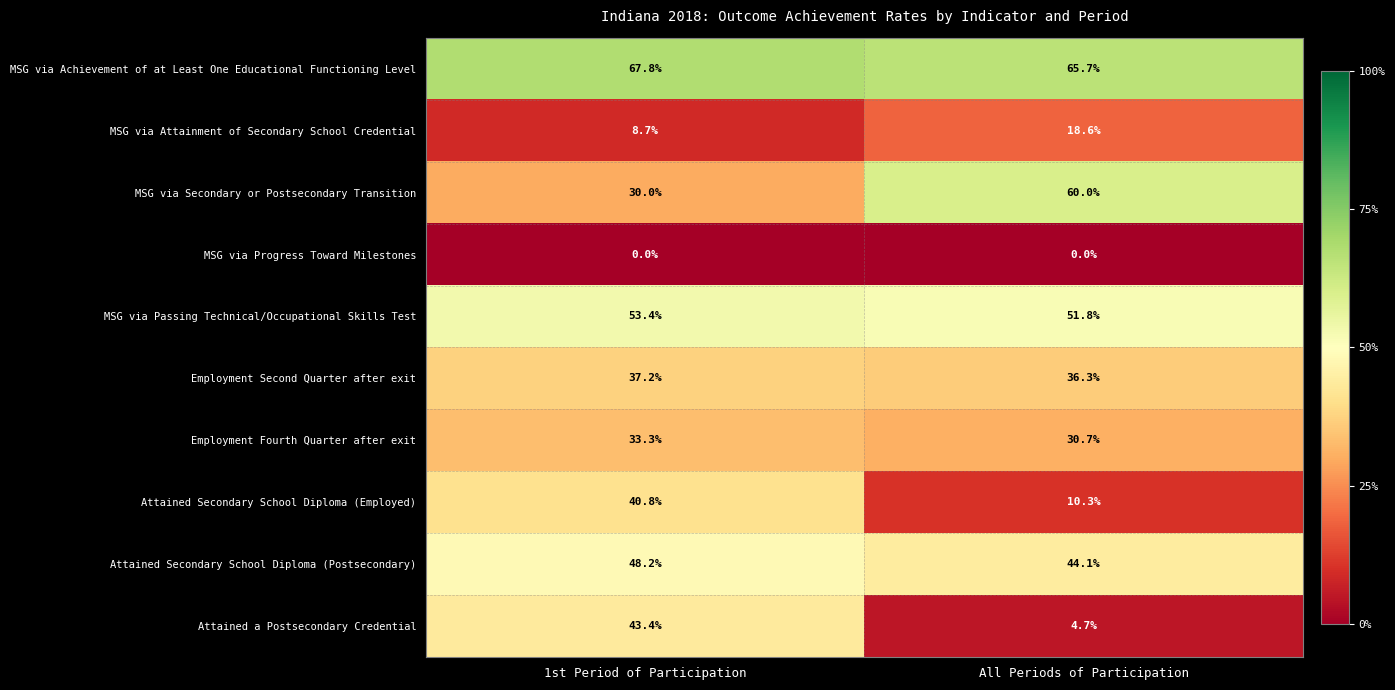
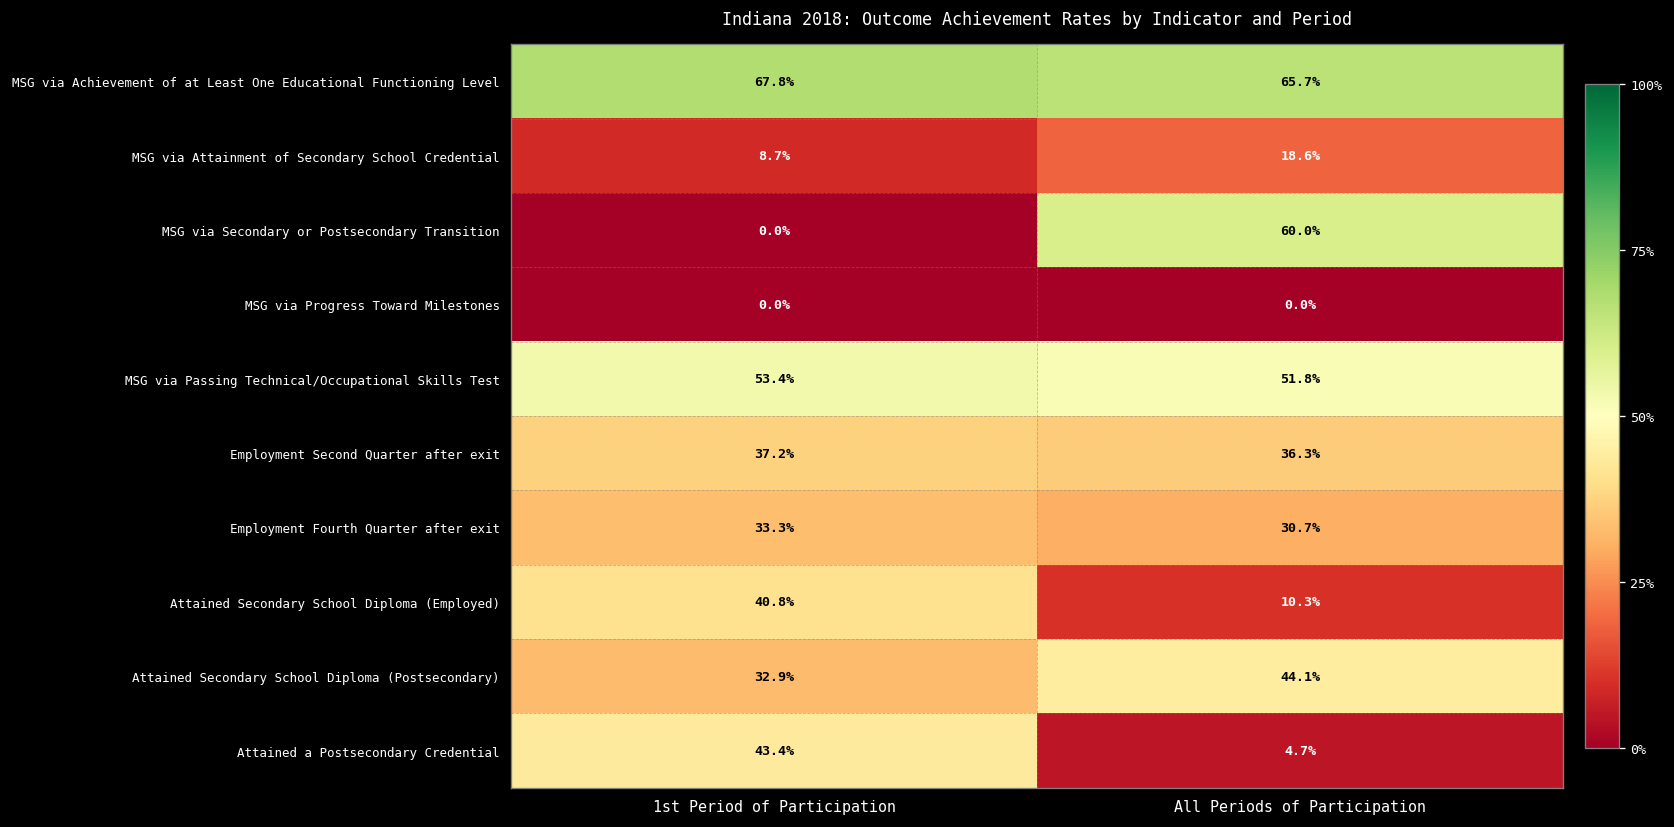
  {
    "MSG via Achievement of at Least One Educational Functioning Level": {
      "1st Period of Participation": "67.8%",
      "All Periods of Participation": "65.7%"
    },
    "MSG via Attainment of Secondary School Credential": {
      "1st Period of Participation": "8.7%",
      "All Periods of Participation": "18.6%"
    },
    "MSG via Secondary or Postsecondary Transition": {
-     "1st Period of Participation": "30.0%",
+     "1st Period of Participation": "0.0%",
      "All Periods of Participation": "60.0%"
    },
    "MSG via Progress Toward Milestones": {
      "1st Period of Participation": "0.0%",
      "All Periods of Participation": "0.0%"
    },
    "MSG via Passing Technical/Occupational Skills Test": {
      "1st Period of Participation": "53.4%",
      "All Periods of Participation": "51.8%"
    },
    "Employment Second Quarter after exit": {
      "1st Period of Participation": "37.2%",
      "All Periods of Participation": "36.3%"
    },
    "Employment Fourth Quarter after exit": {
      "1st Period of Participation": "33.3%",
      "All Periods of Participation": "30.7%"
    },
    "Attained Secondary School Diploma (Employed)": {
      "1st Period of Participation": "40.8%",
      "All Periods of Participation": "10.3%"
    },
    "Attained Secondary School Diploma (Postsecondary)": {
-     "1st Period of Participation": "48.2%",
+     "1st Period of Participation": "32.9%",
      "All Periods of Participation": "44.1%"
    },
    "Attained a Postsecondary Credential": {
      "1st Period of Participation": "43.4%",
      "All Periods of Participation": "4.7%"
    }
  }
